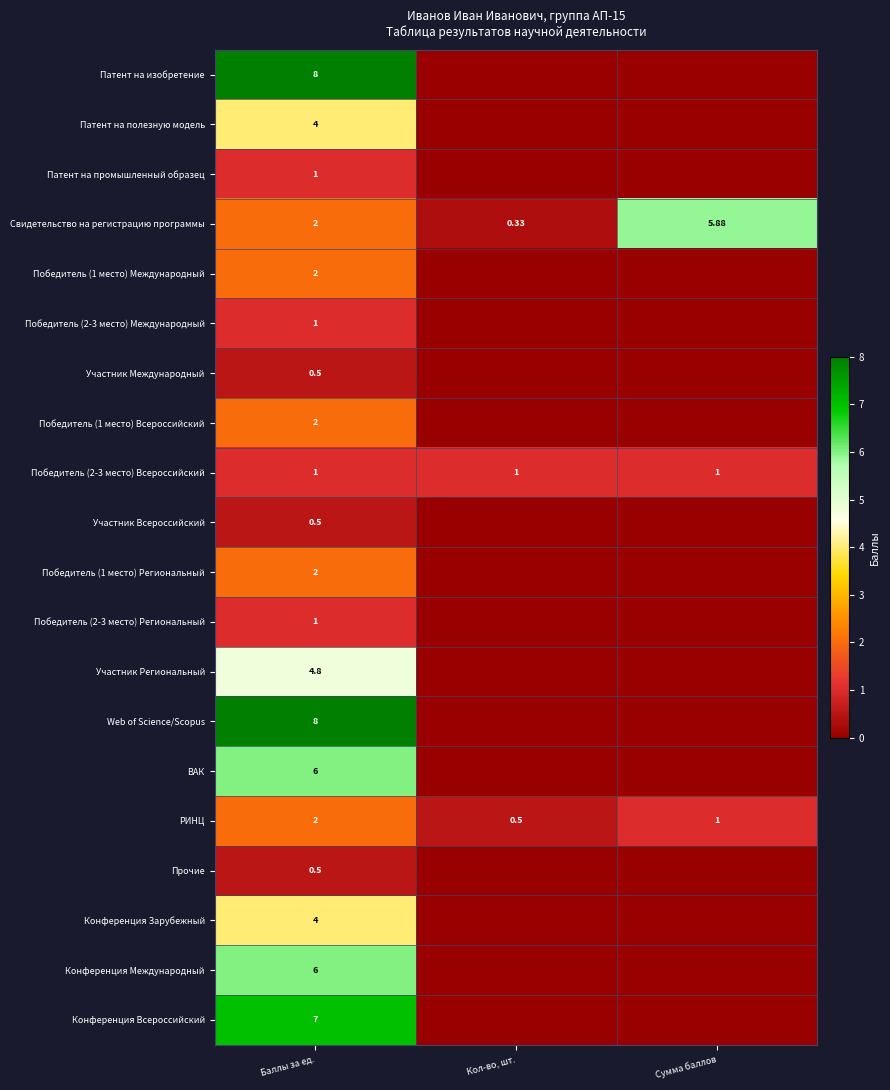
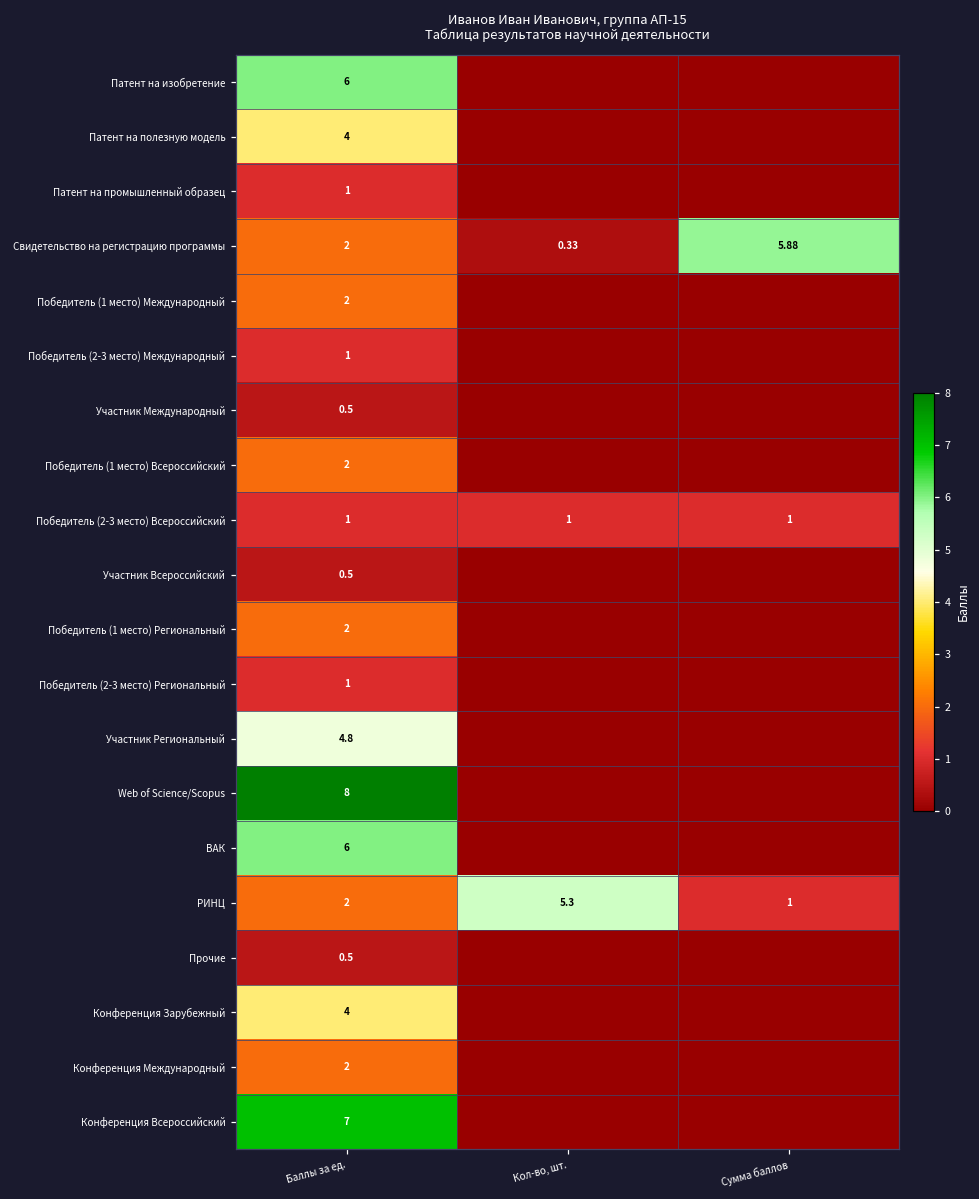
  {
    "Патент на изобретение": {
-     "Баллы за ед.": 8
+     "Баллы за ед.": 6
    },
    "Патент на полезную модель": {
      "Баллы за ед.": 4
    },
    "Патент на промышленный образец": {
      "Баллы за ед.": 1
    },
    "Свидетельство на регистрацию программы": {
      "Баллы за ед.": 2,
      "Кол-во, шт.": 0.33,
      "Сумма баллов": 5.88
    },
    "Победитель (1 место) Международный": {
      "Баллы за ед.": 2
    },
    "Победитель (2-3 место) Международный": {
      "Баллы за ед.": 1
    },
    "Участник Международный": {
      "Баллы за ед.": 0.5
    },
    "Победитель (1 место) Всероссийский": {
      "Баллы за ед.": 2
    },
    "Победитель (2-3 место) Всероссийский": {
      "Баллы за ед.": 1,
      "Кол-во, шт.": 1,
      "Сумма баллов": 1
    },
    "Участник Всероссийский": {
      "Баллы за ед.": 0.5
    },
    "Победитель (1 место) Региональный": {
      "Баллы за ед.": 2
    },
    "Победитель (2-3 место) Региональный": {
      "Баллы за ед.": 1
    },
    "Участник Региональный": {
      "Баллы за ед.": 4.8
    },
    "Web of Science/Scopus": {
      "Баллы за ед.": 8
    },
    "ВАК": {
      "Баллы за ед.": 6
    },
    "РИНЦ": {
      "Баллы за ед.": 2,
-     "Кол-во, шт.": 0.5,
+     "Кол-во, шт.": 5.3,
      "Сумма баллов": 1
    },
    "Прочие": {
      "Баллы за ед.": 0.5
    },
    "Конференция Зарубежный": {
      "Баллы за ед.": 4
    },
    "Конференция Международный": {
-     "Баллы за ед.": 6
+     "Баллы за ед.": 2
    },
    "Конференция Всероссийский": {
      "Баллы за ед.": 7
    }
  }
